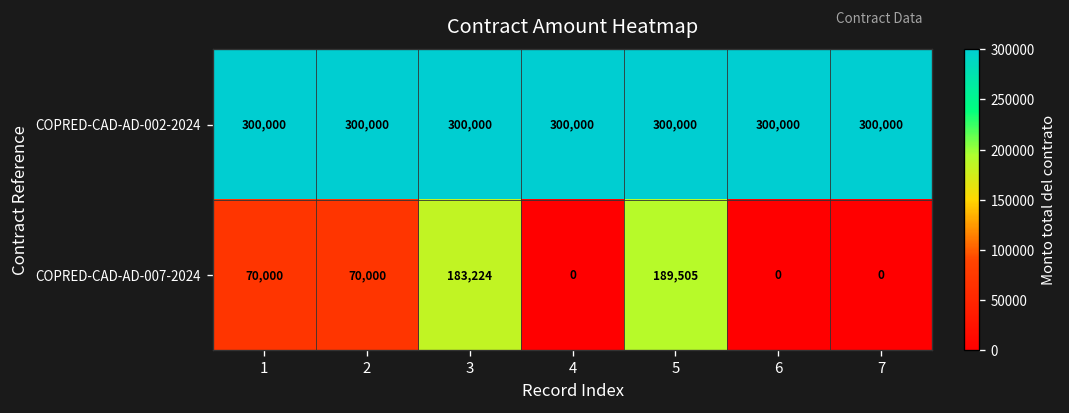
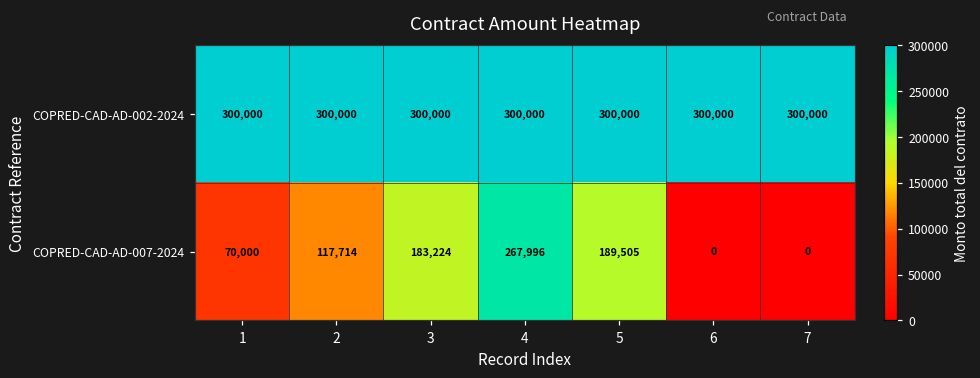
  {
    "COPRED-CAD-AD-002-2024": {
      "1": "300,000",
      "2": "300,000",
      "3": "300,000",
      "4": "300,000",
      "5": "300,000",
      "6": "300,000",
      "7": "300,000"
    },
    "COPRED-CAD-AD-007-2024": {
      "1": "70,000",
-     "2": "70,000",
+     "2": "117,714",
      "3": "183,224",
-     "4": "0",
+     "4": "267,996",
      "5": "189,505",
      "6": "0",
      "7": "0"
    }
  }
